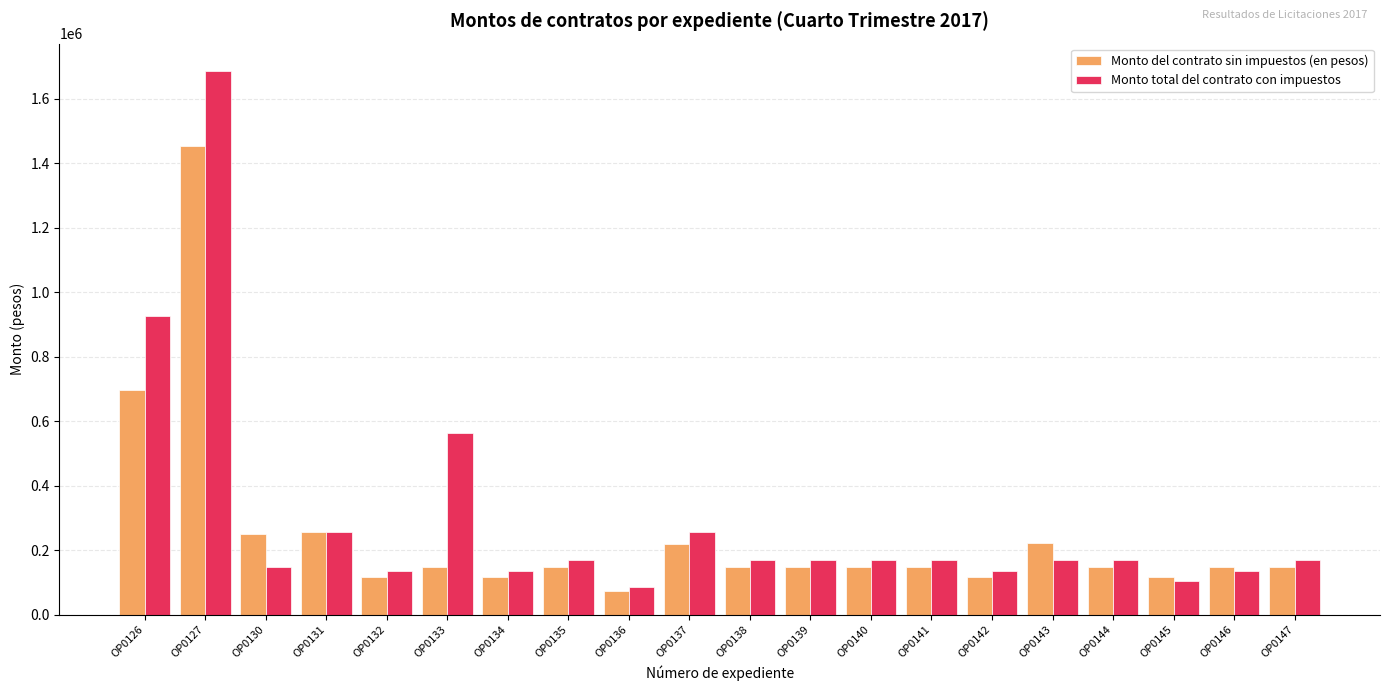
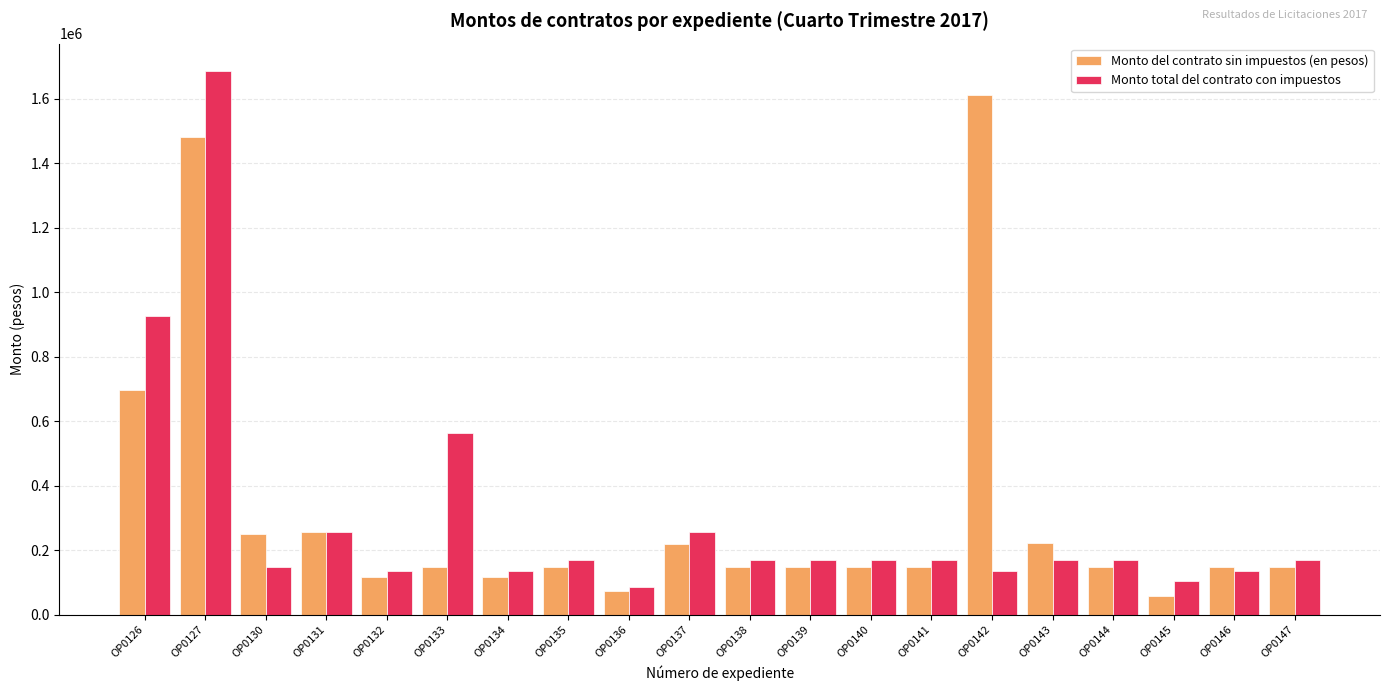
  {
    "Monto del contrato sin impuestos (en pesos)": {
      "OP0126": 700000,
-     "OP0127": 1450000,
+     "OP0127": 1480000,
      "OP0130": 250000,
      "OP0131": 260000,
      "OP0132": 120000,
      "OP0133": 150000,
      "OP0134": 120000,
      "OP0135": 150000,
      "OP0136": 70000,
      "OP0137": 220000,
      "OP0138": 150000,
      "OP0139": 150000,
      "OP0140": 150000,
      "OP0141": 150000,
-     "OP0142": 120000,
+     "OP0142": 1610000,
      "OP0143": 220000,
      "OP0144": 150000,
-     "OP0145": 120000,
+     "OP0145": 60000,
      "OP0146": 150000,
      "OP0147": 150000
    },
    "Monto total del contrato con impuestos": {
      "OP0126": 930000,
      "OP0127": 1690000,
      "OP0130": 150000,
      "OP0131": 260000,
      "OP0132": 140000,
      "OP0133": 560000,
      "OP0134": 140000,
      "OP0135": 170000,
      "OP0136": 90000,
      "OP0137": 260000,
      "OP0138": 170000,
      "OP0139": 170000,
      "OP0140": 170000,
      "OP0141": 170000,
      "OP0142": 140000,
      "OP0143": 170000,
      "OP0144": 170000,
      "OP0145": 100000,
      "OP0146": 140000,
      "OP0147": 170000
    }
  }
